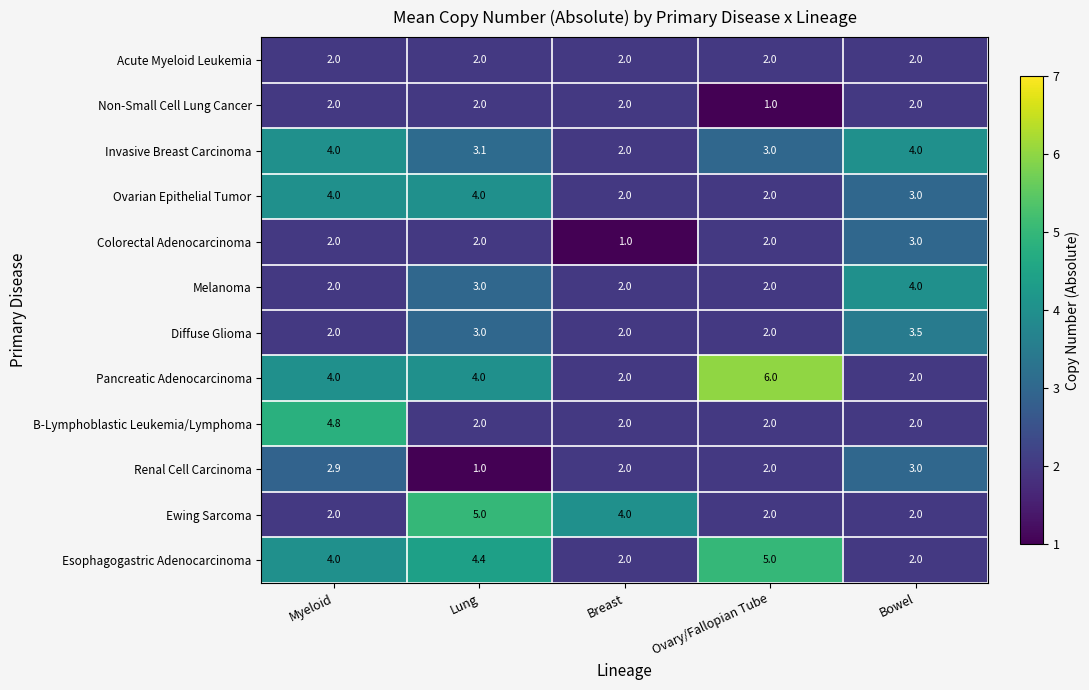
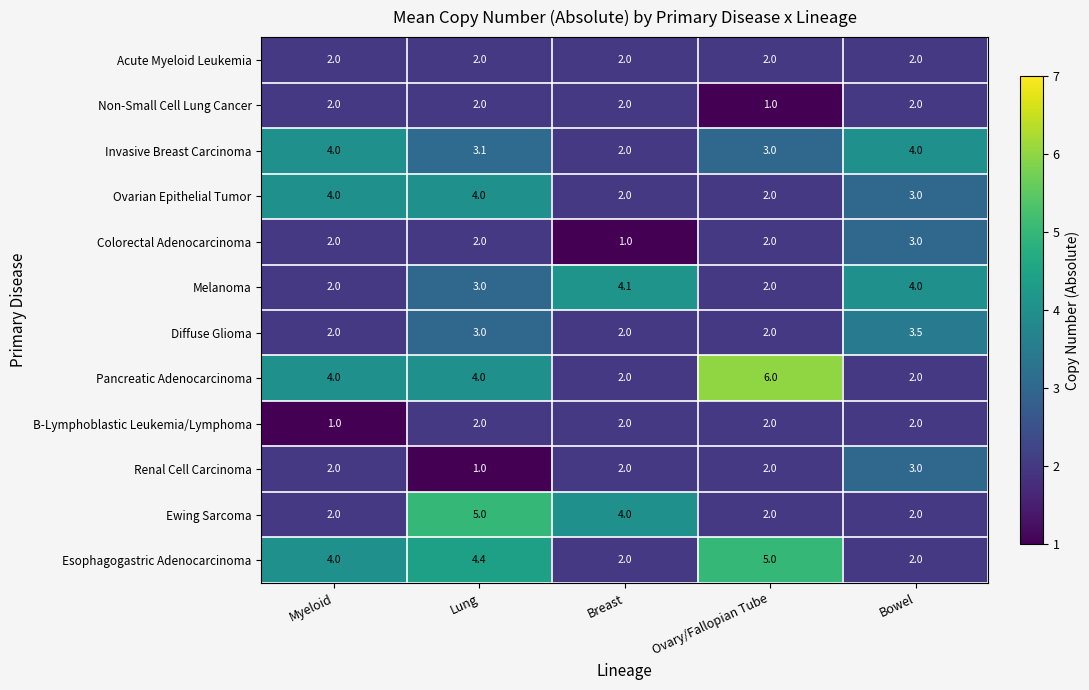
  {
    "Acute Myeloid Leukemia": {
      "Myeloid": 2.0,
      "Lung": 2.0,
      "Breast": 2.0,
      "Ovary/Fallopian Tube": 2.0,
      "Bowel": 2.0
    },
    "Non-Small Cell Lung Cancer": {
      "Myeloid": 2.0,
      "Lung": 2.0,
      "Breast": 2.0,
      "Ovary/Fallopian Tube": 1.0,
      "Bowel": 2.0
    },
    "Invasive Breast Carcinoma": {
      "Myeloid": 4.0,
      "Lung": 3.1,
      "Breast": 2.0,
      "Ovary/Fallopian Tube": 3.0,
      "Bowel": 4.0
    },
    "Ovarian Epithelial Tumor": {
      "Myeloid": 4.0,
      "Lung": 4.0,
      "Breast": 2.0,
      "Ovary/Fallopian Tube": 2.0,
      "Bowel": 3.0
    },
    "Colorectal Adenocarcinoma": {
      "Myeloid": 2.0,
      "Lung": 2.0,
      "Breast": 1.0,
      "Ovary/Fallopian Tube": 2.0,
      "Bowel": 3.0
    },
    "Melanoma": {
      "Myeloid": 2.0,
      "Lung": 3.0,
-     "Breast": 2.0,
+     "Breast": 4.1,
      "Ovary/Fallopian Tube": 2.0,
      "Bowel": 4.0
    },
    "Diffuse Glioma": {
      "Myeloid": 2.0,
      "Lung": 3.0,
      "Breast": 2.0,
      "Ovary/Fallopian Tube": 2.0,
      "Bowel": 3.5
    },
    "Pancreatic Adenocarcinoma": {
      "Myeloid": 4.0,
      "Lung": 4.0,
      "Breast": 2.0,
      "Ovary/Fallopian Tube": 6.0,
      "Bowel": 2.0
    },
    "B-Lymphoblastic Leukemia/Lymphoma": {
-     "Myeloid": 4.8,
+     "Myeloid": 1.0,
      "Lung": 2.0,
      "Breast": 2.0,
      "Ovary/Fallopian Tube": 2.0,
      "Bowel": 2.0
    },
    "Renal Cell Carcinoma": {
-     "Myeloid": 2.9,
+     "Myeloid": 2.0,
      "Lung": 1.0,
      "Breast": 2.0,
      "Ovary/Fallopian Tube": 2.0,
      "Bowel": 3.0
    },
    "Ewing Sarcoma": {
      "Myeloid": 2.0,
      "Lung": 5.0,
      "Breast": 4.0,
      "Ovary/Fallopian Tube": 2.0,
      "Bowel": 2.0
    },
    "Esophagogastric Adenocarcinoma": {
      "Myeloid": 4.0,
      "Lung": 4.4,
      "Breast": 2.0,
      "Ovary/Fallopian Tube": 5.0,
      "Bowel": 2.0
    }
  }
